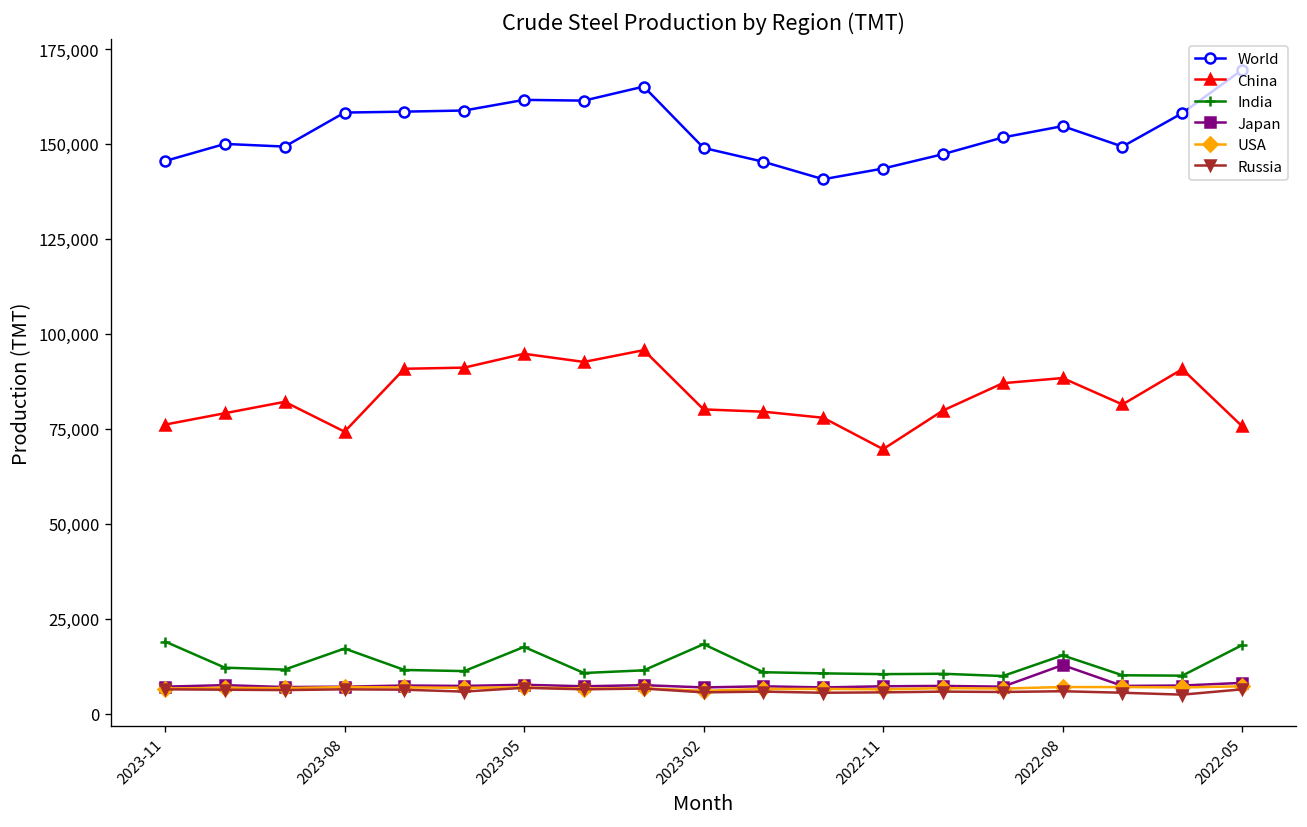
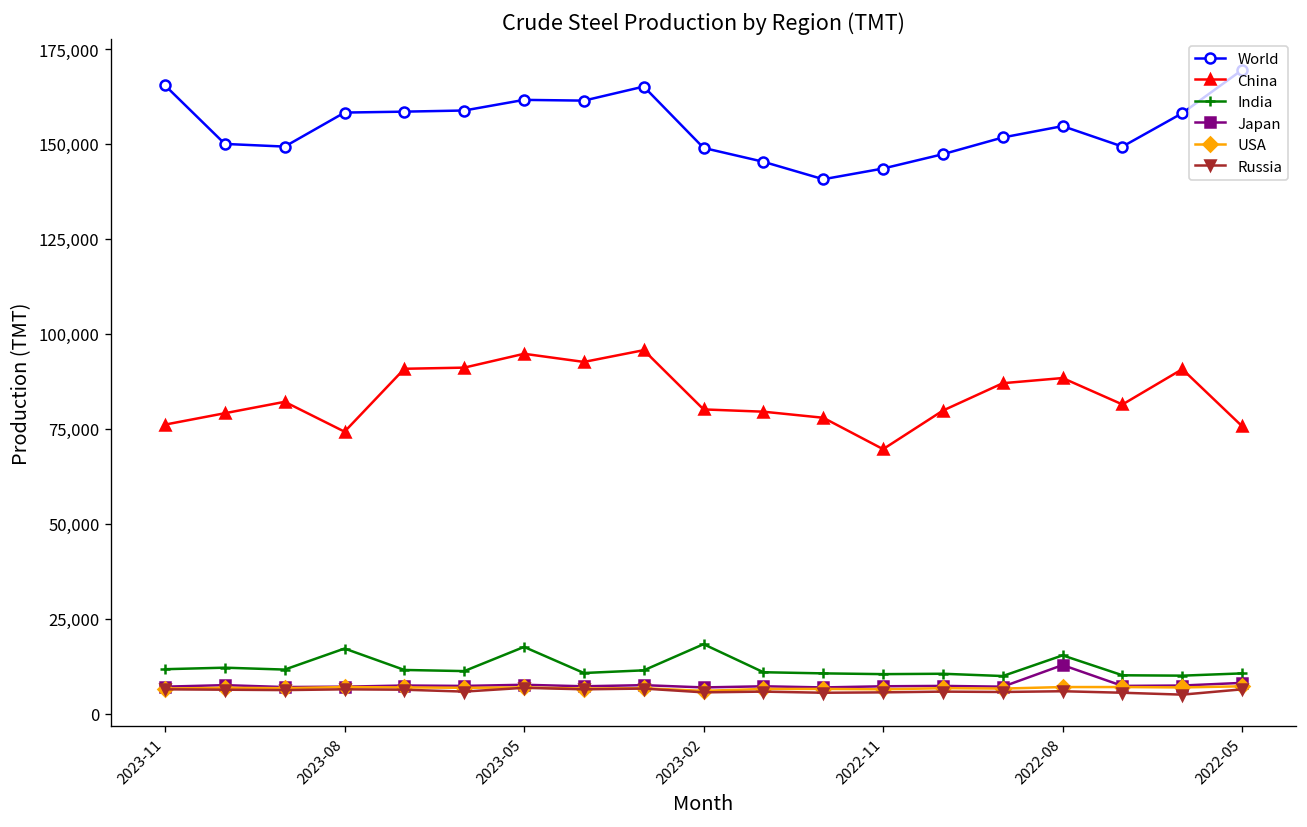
  {
    "World": {
-     "2023-11": "146,000",
+     "2023-11": "165,000",
      "2023-08": "158,000",
      "2023-05": "162,000",
      "2023-02": "149,000",
      "2022-11": "144,000",
      "2022-08": "155,000"
    },
    "China": {
      "2023-11": "76,000",
      "2023-08": "74,000",
      "2023-05": "95,000",
      "2023-02": "80,000",
      "2022-11": "70,000",
      "2022-08": "88,000",
      "2022-05": "76,000"
    },
    "India": {
-     "2023-11": "19,000",
+     "2023-11": "12,000",
      "2023-08": "17,000",
      "2023-05": "18,000",
      "2023-02": "18,000",
      "2022-11": "10,000",
      "2022-08": "15,000",
-     "2022-05": "18,000"
+     "2022-05": "11,000"
    },
    "Japan": {
      "2023-02": "7,000",
      "2022-11": "7,000",
      "2022-08": "13,000",
      "2022-05": "8,000"
    },
    "USA": {
      "2022-08": "7,000",
      "2022-05": "7,000"
    },
    "Russia": {
      "2022-08": "6,000",
      "2022-05": "6,000"
    }
  }
